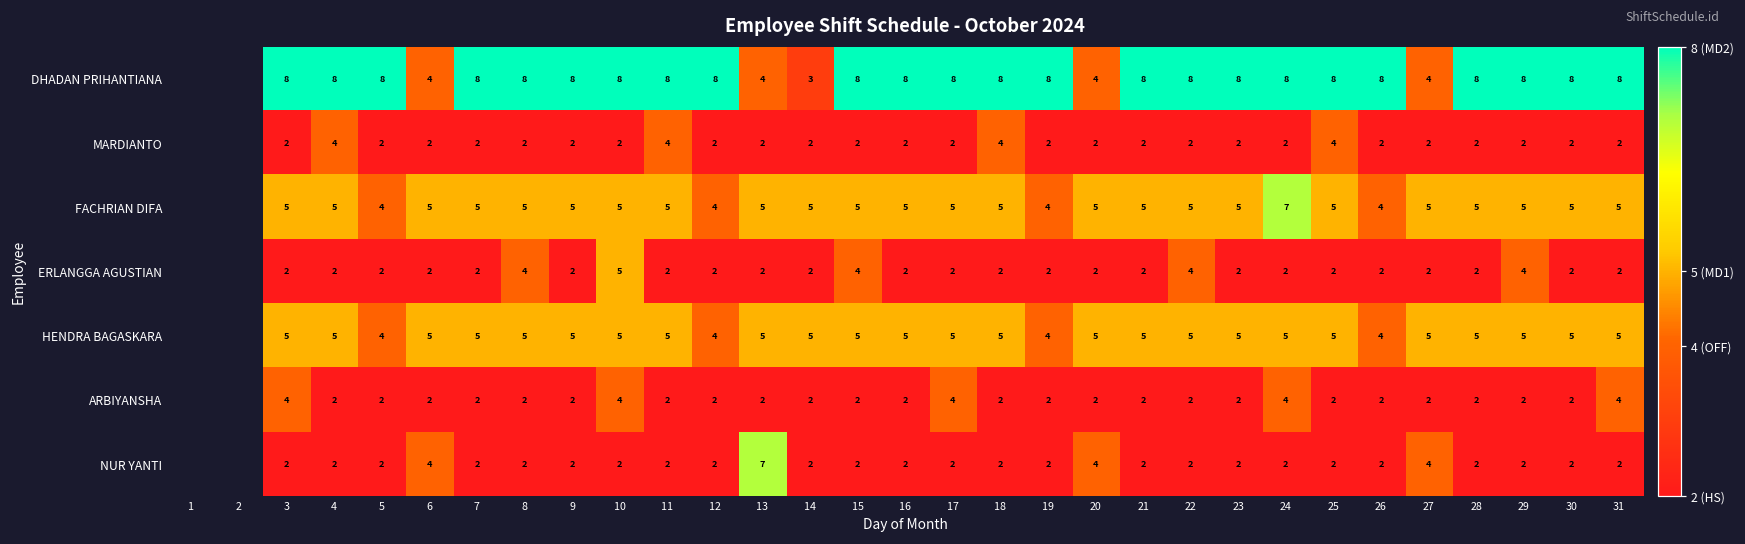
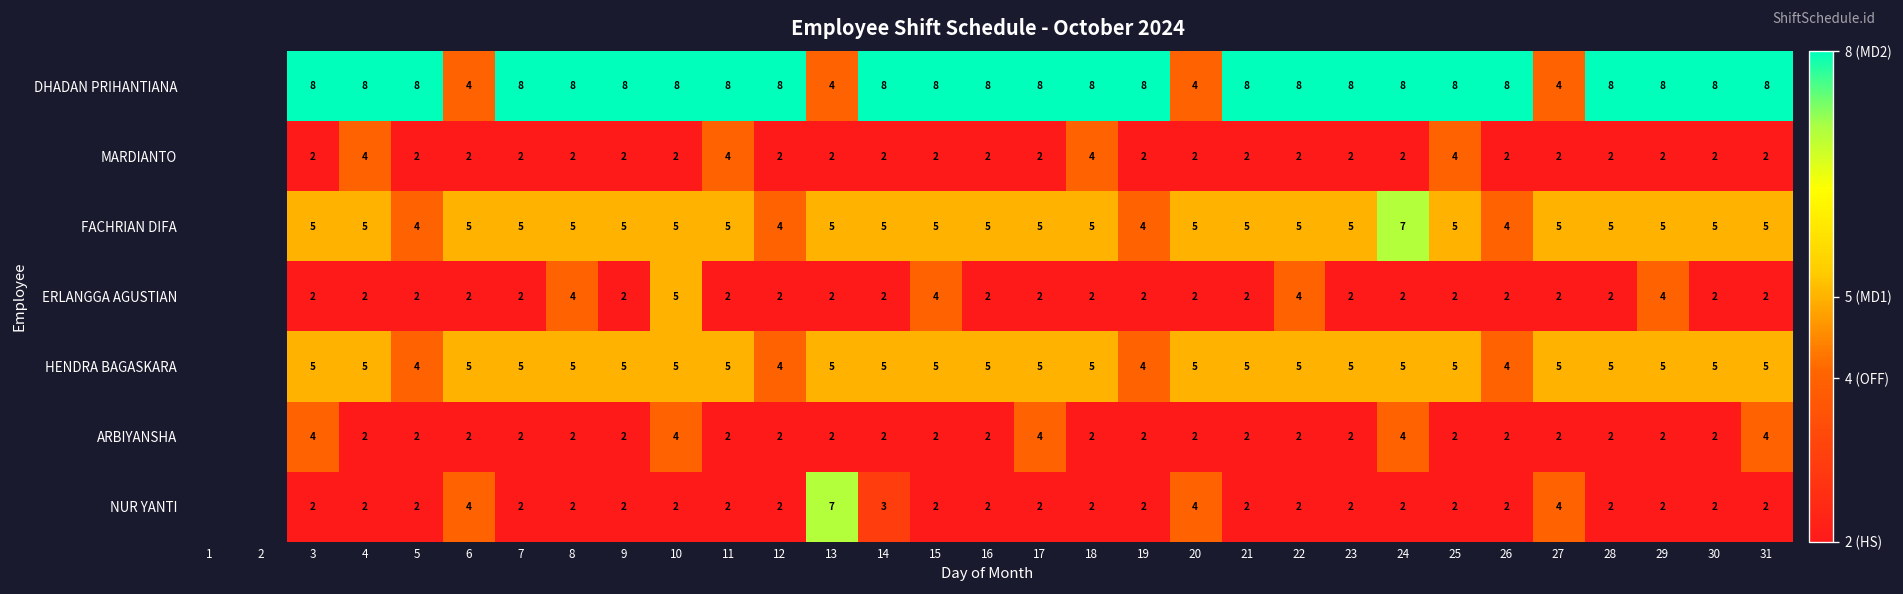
  {
    "DHADAN PRIHANTIANA": {
      "3": 8,
      "4": 8,
      "5": 8,
      "6": 4,
      "7": 8,
      "8": 8,
      "9": 8,
      "10": 8,
      "11": 8,
      "12": 8,
      "13": 4,
-     "14": 3,
+     "14": 8,
      "15": 8,
      "16": 8,
      "17": 8,
      "18": 8,
      "19": 8,
      "20": 4,
      "21": 8,
      "22": 8,
      "23": 8,
      "24": 8,
      "25": 8,
      "26": 8,
      "27": 4,
      "28": 8,
      "29": 8,
      "30": 8,
      "31": 8
    },
    "NUR YANTI": {
      "3": 2,
      "4": 2,
      "5": 2,
      "6": 4,
      "7": 2,
      "8": 2,
      "9": 2,
      "10": 2,
      "11": 2,
      "12": 2,
      "13": 7,
-     "14": 2,
+     "14": 3,
      "15": 2,
      "16": 2,
      "17": 2,
      "18": 2,
      "19": 2,
      "20": 4,
      "21": 2,
      "22": 2,
      "23": 2,
      "24": 2,
      "25": 2,
      "26": 2,
      "27": 4,
      "28": 2,
      "29": 2,
      "30": 2,
      "31": 2
    }
  }
